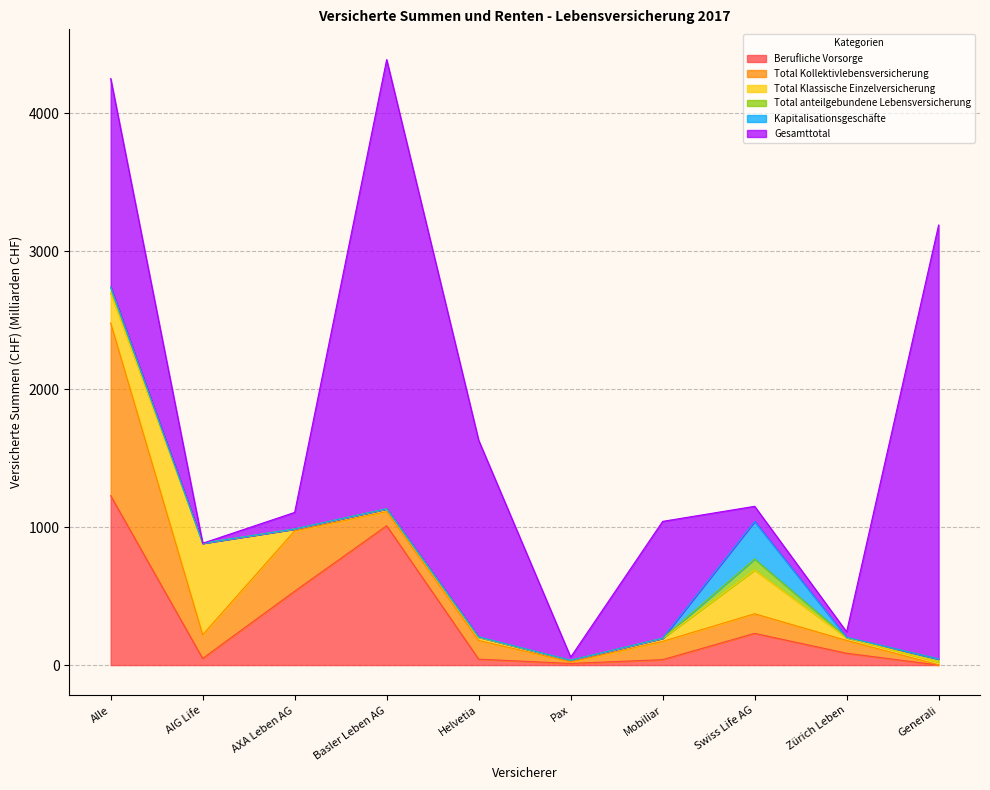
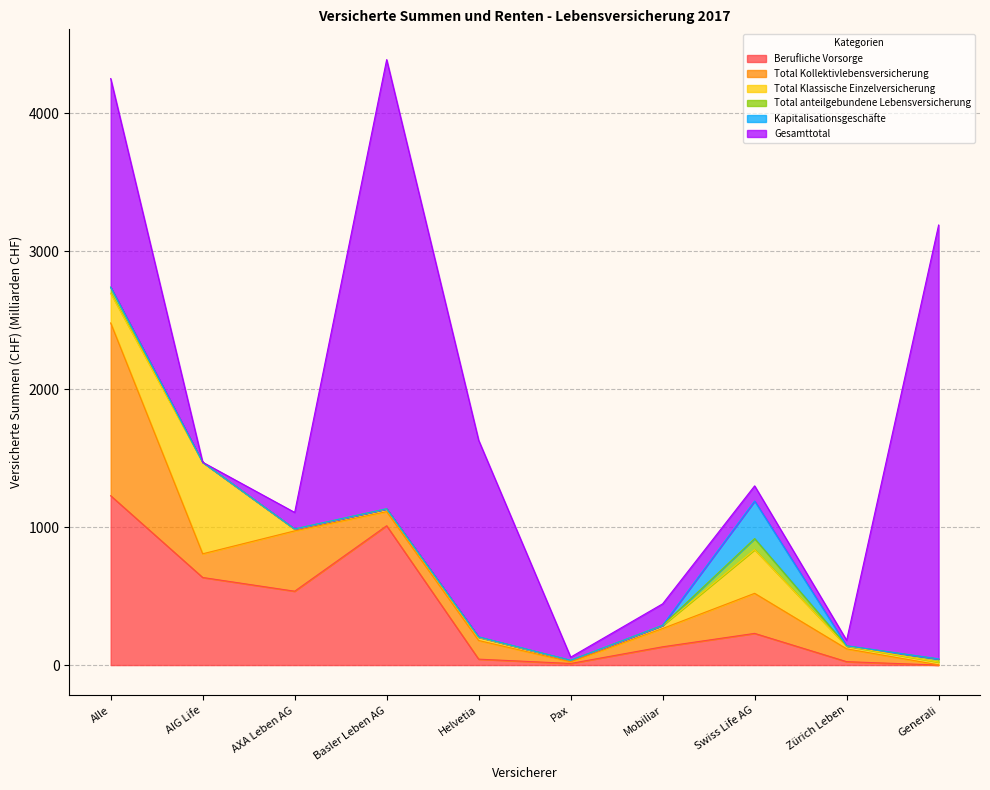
  {
    "Berufliche Vorsorge": {
      "Alle": 1230,
-     "AIG Life": 50,
+     "AIG Life": 630,
      "AXA Leben AG": 540,
      "Basler Leben AG": 1010,
      "Helvetia": 40,
-     "Mobiliar": 40,
+     "Mobiliar": 130,
      "Swiss Life AG": 230,
-     "Zürich Leben": 90
+     "Zürich Leben": 20
    },
    "Total Kollektivlebensversicherung": {
      "Alle": 1250,
      "AIG Life": 170,
      "Basler Leben AG": 100,
      "Helvetia": 140,
      "Mobiliar": 130,
-     "Swiss Life AG": 140,
+     "Swiss Life AG": 290,
      "Zürich Leben": 90
    },
    "Total Klassische Einzelversicherung": {
      "Alle": 220,
      "Swiss Life AG": 320,
      "Generali": 20
    },
    "Total anteilgebundene Lebensversicherung": {
      "Swiss Life AG": 80
    },
    "Kapitalisationsgeschäfte": {
      "Swiss Life AG": 270
    },
    "Gesamttotal": {
      "Alle": 1510,
      "AXA Leben AG": 120,
      "Basler Leben AG": 3250,
      "Helvetia": 1420,
      "Pax": 20,
-     "Mobiliar": 850,
+     "Mobiliar": 160,
      "Swiss Life AG": 110,
      "Zürich Leben": 40,
      "Generali": 3140
    }
  }
